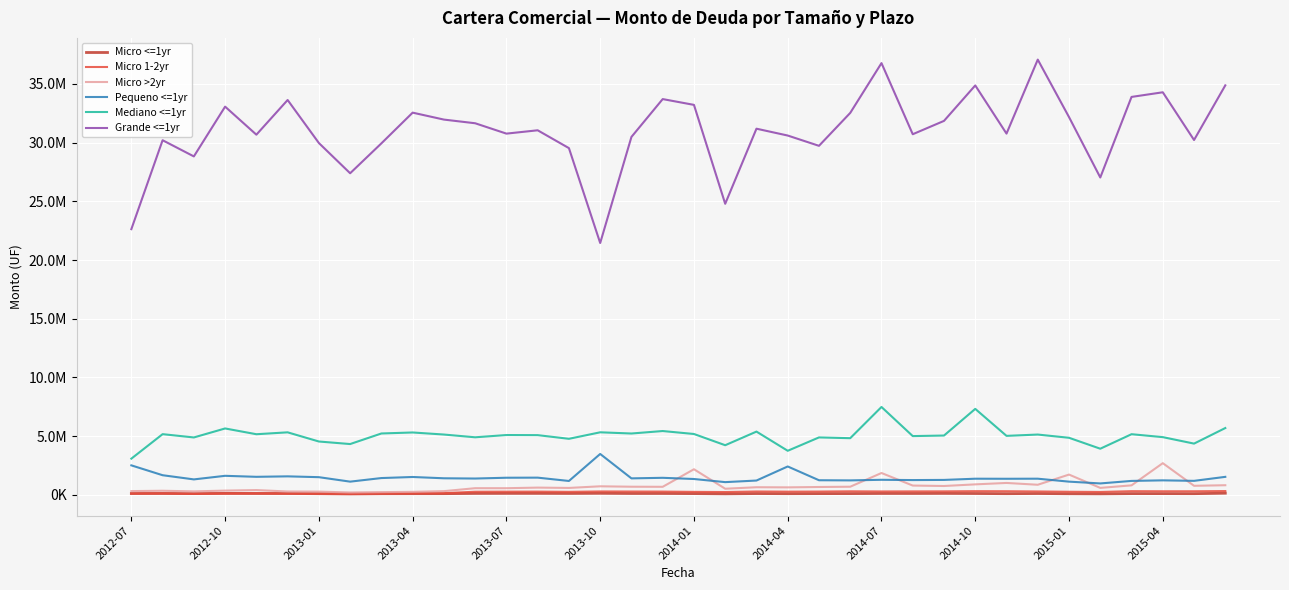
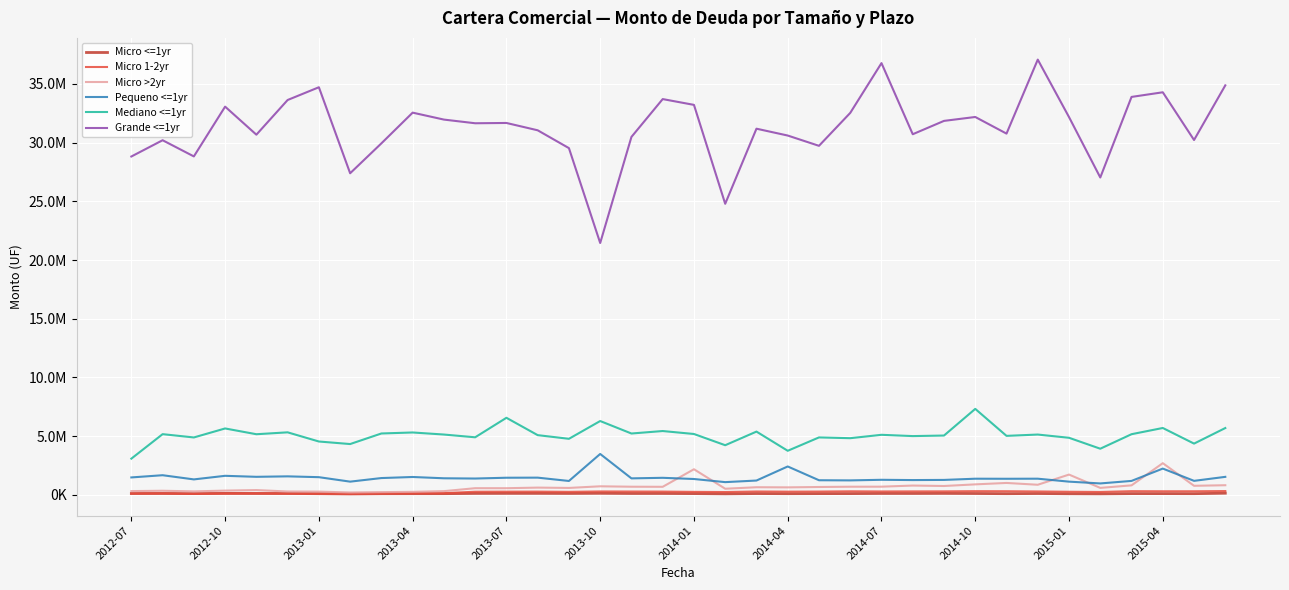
  {
    "Micro >2yr": {
      "2012-10": 400000,
      "2013-07": 600000,
      "2013-10": 700000,
      "2014-01": 2200000,
      "2014-04": 600000,
-     "2014-07": 1900000,
+     "2014-07": 700000,
      "2014-10": 900000,
      "2015-01": 1700000,
      "2015-04": 2700000
    },
    "Pequeno <=1yr": {
-     "2012-07": 2500000,
+     "2012-07": 1500000,
      "2012-10": 1600000,
      "2013-01": 1500000,
      "2013-04": 1500000,
      "2013-07": 1500000,
      "2013-10": 3500000,
      "2014-01": 1300000,
      "2014-04": 2400000,
      "2014-07": 1300000,
      "2014-10": 1400000,
      "2015-01": 1100000,
-     "2015-04": 1200000
+     "2015-04": 2200000
    },
    "Mediano <=1yr": {
      "2012-07": 3100000,
      "2012-10": 5700000,
      "2013-01": 4500000,
      "2013-04": 5300000,
-     "2013-07": 5100000,
-     "2013-10": 5300000,
+     "2013-07": 6600000,
+     "2013-10": 6300000,
      "2014-01": 5200000,
      "2014-04": 3700000,
-     "2014-07": 7500000,
+     "2014-07": 5100000,
      "2014-10": 7300000,
      "2015-01": 4900000,
-     "2015-04": 4900000
+     "2015-04": 5700000
    },
    "Grande <=1yr": {
-     "2012-07": 22600000,
+     "2012-07": 28800000,
      "2012-10": 33100000,
-     "2013-01": 30000000,
+     "2013-01": 34700000,
      "2013-04": 32600000,
-     "2013-07": 30800000,
+     "2013-07": 31700000,
      "2013-10": 21500000,
      "2014-01": 33200000,
      "2014-04": 30600000,
      "2014-07": 36800000,
-     "2014-10": 34900000,
+     "2014-10": 32200000,
      "2015-01": 32200000,
      "2015-04": 34300000
    }
  }
